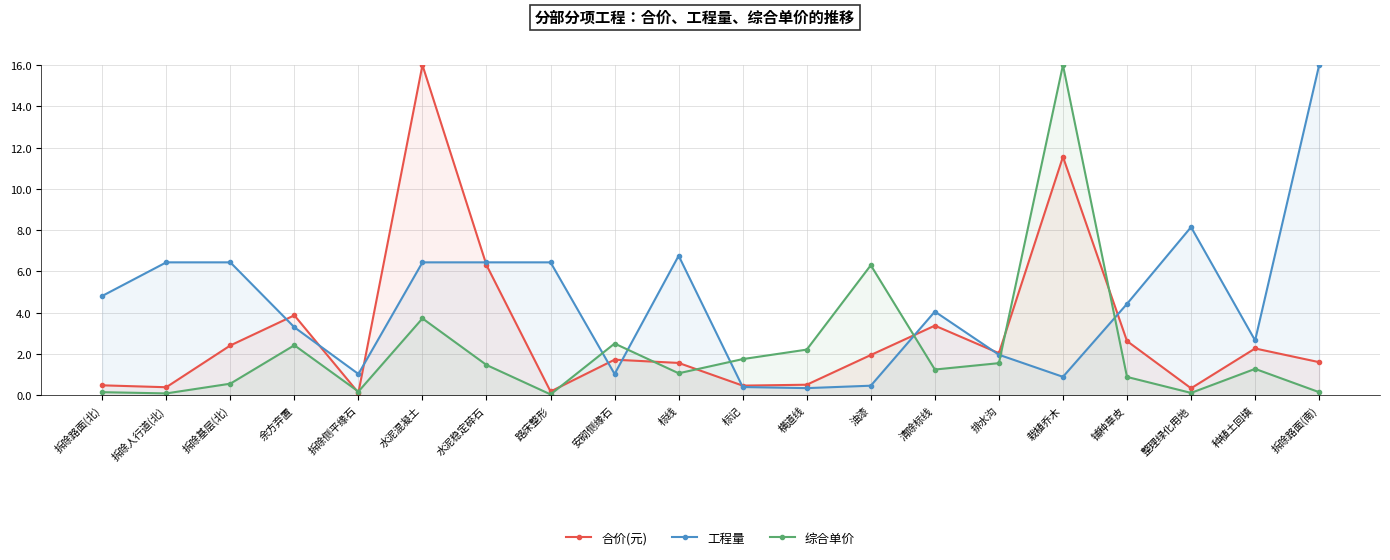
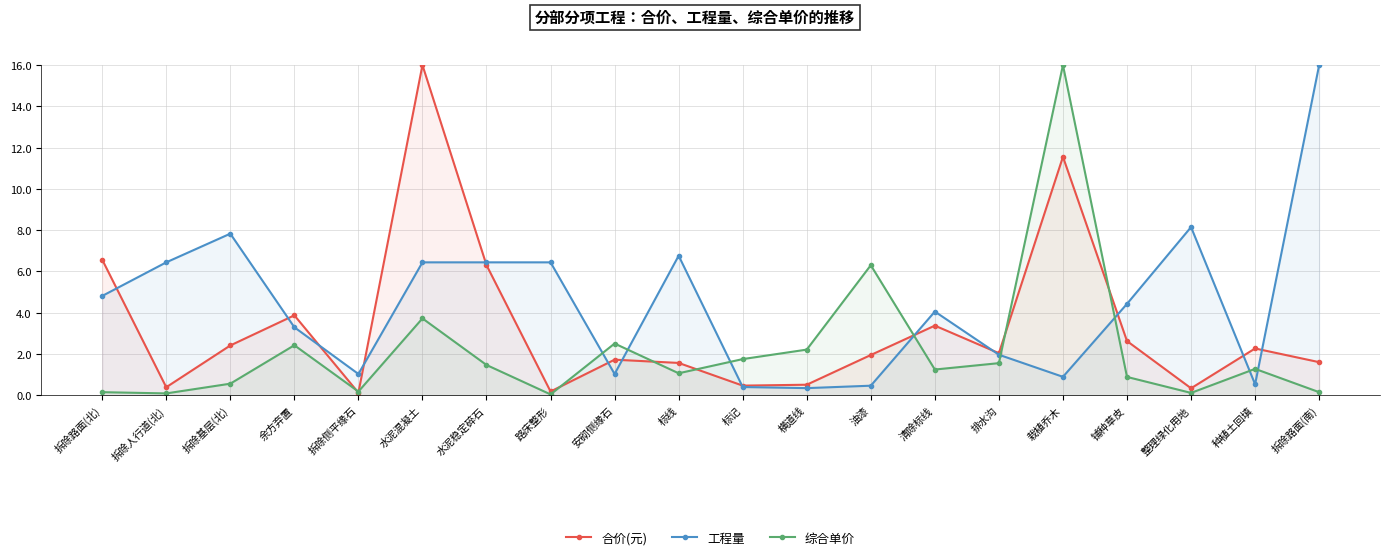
  {
    "合价(元)": {
-     "拆除路面(北)": 0.5,
+     "拆除路面(北)": 6.6,
      "拆除人行道(北)": 0.4,
      "拆除基层(北)": 2.4,
      "余方弃置": 3.9,
      "水泥混凝土": 16.0,
      "水泥稳定碎石": 6.3,
      "路床整形": 0.2,
      "安砌侧缘石": 1.7,
      "标线": 1.6,
      "横道线": 0.5,
      "油漆": 2.0,
      "清除标线": 3.4,
      "栽植乔木": 11.6,
      "铺种草皮": 2.6,
      "整理绿化用地": 0.3,
      "种植土回填": 2.3,
      "拆除路面(南)": 1.6
    },
    "工程量": {
      "拆除路面(北)": 4.8,
      "拆除人行道(北)": 6.4,
-     "拆除基层(北)": 6.4,
+     "拆除基层(北)": 7.8,
      "余方弃置": 3.3,
      "拆除侧平缘石": 1.0,
      "水泥混凝土": 6.4,
      "水泥稳定碎石": 6.4,
      "路床整形": 6.4,
      "安砌侧缘石": 1.0,
      "标线": 6.8,
      "横道线": 0.3,
      "油漆": 0.5,
      "清除标线": 4.1,
      "栽植乔木": 0.9,
      "铺种草皮": 4.4,
      "整理绿化用地": 8.1,
-     "种植土回填": 2.7,
+     "种植土回填": 0.5,
      "拆除路面(南)": 16.0
    },
    "综合单价": {
      "拆除路面(北)": 0.2,
      "拆除人行道(北)": 0.1,
      "拆除基层(北)": 0.6,
      "余方弃置": 2.4,
      "水泥混凝土": 3.7,
      "水泥稳定碎石": 1.5,
      "路床整形": 0.0,
      "安砌侧缘石": 2.5,
      "标线": 1.1,
      "标记": 1.8,
      "横道线": 2.2,
      "油漆": 6.3,
      "清除标线": 1.2,
      "排水沟": 1.6,
      "栽植乔木": 16.0,
      "铺种草皮": 0.9,
      "整理绿化用地": 0.1,
      "种植土回填": 1.3,
      "拆除路面(南)": 0.2
    }
  }
